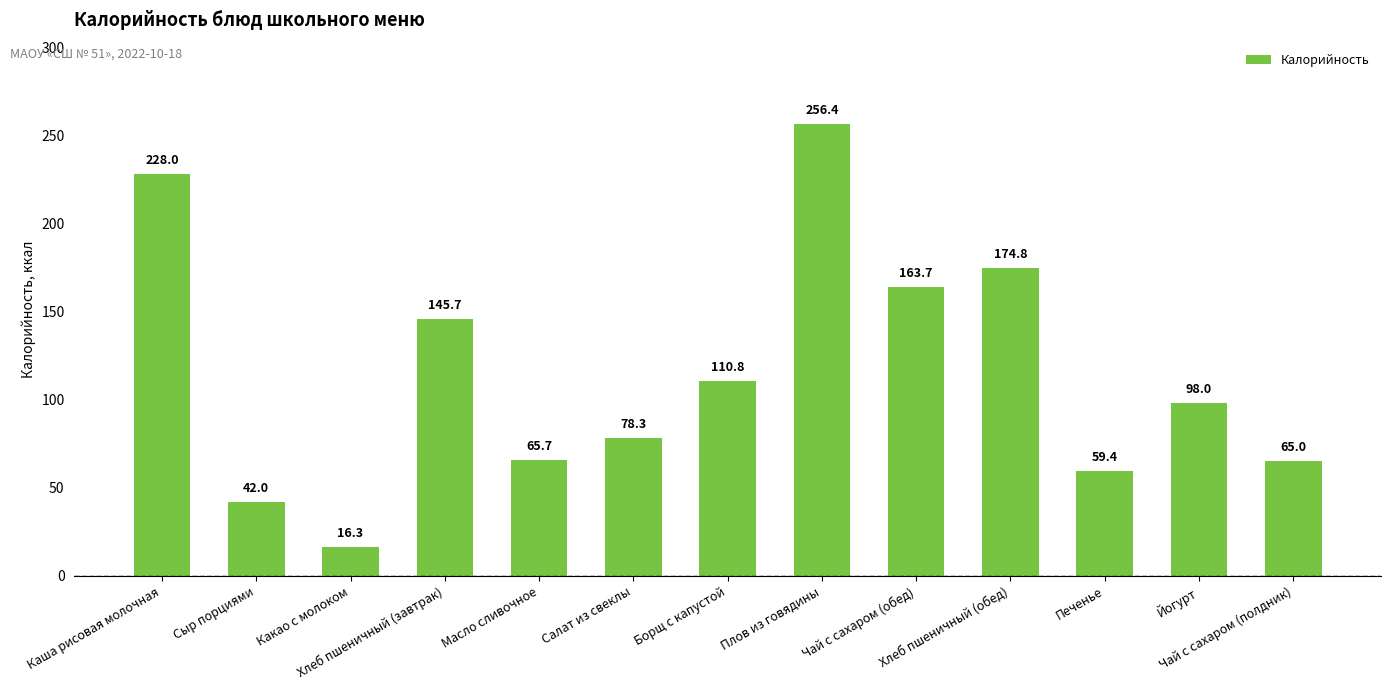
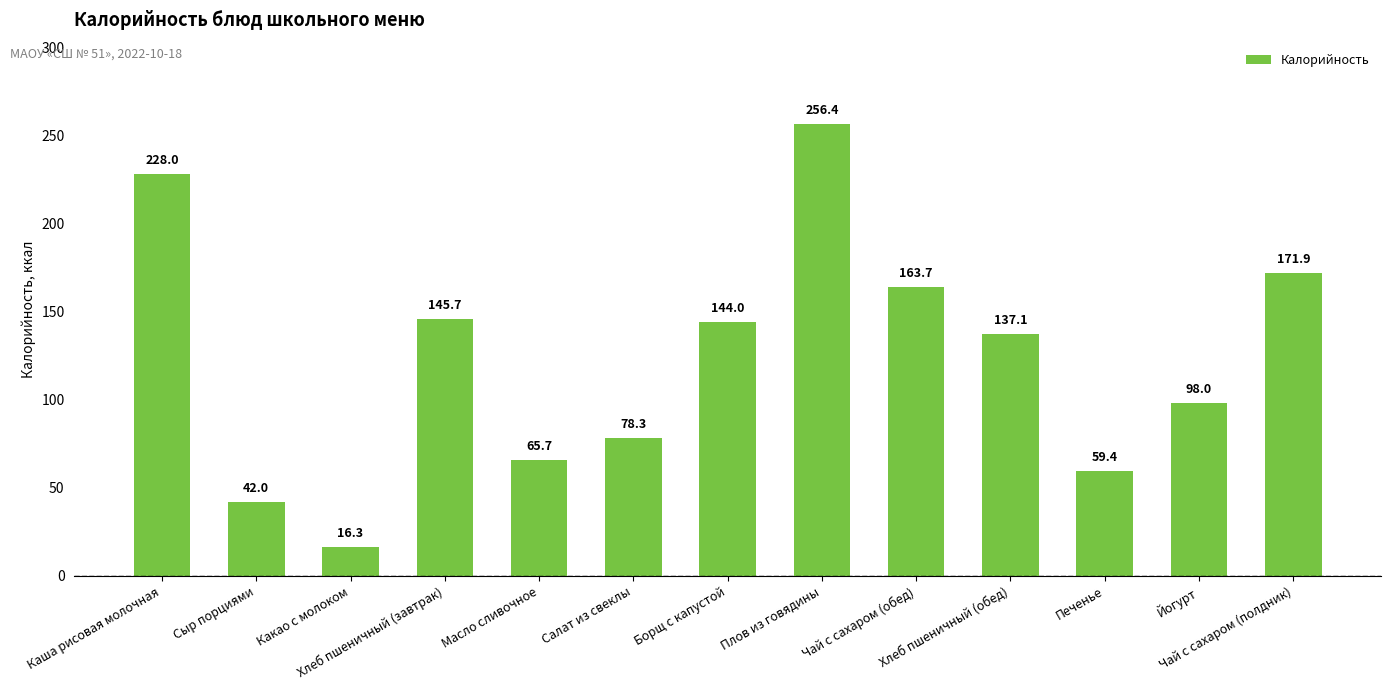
  {
    "Каша рисовая молочная": 228.0,
    "Сыр порциями": 42.0,
    "Какао с молоком": 16.3,
    "Хлеб пшеничный (завтрак)": 145.7,
    "Масло сливочное": 65.7,
    "Салат из свеклы": 78.3,
-   "Борщ с капустой": 110.8,
+   "Борщ с капустой": 144.0,
    "Плов из говядины": 256.4,
    "Чай с сахаром (обед)": 163.7,
-   "Хлеб пшеничный (обед)": 174.8,
+   "Хлеб пшеничный (обед)": 137.1,
    "Печенье": 59.4,
    "Йогурт": 98.0,
-   "Чай с сахаром (полдник)": 65.0
+   "Чай с сахаром (полдник)": 171.9
  }
